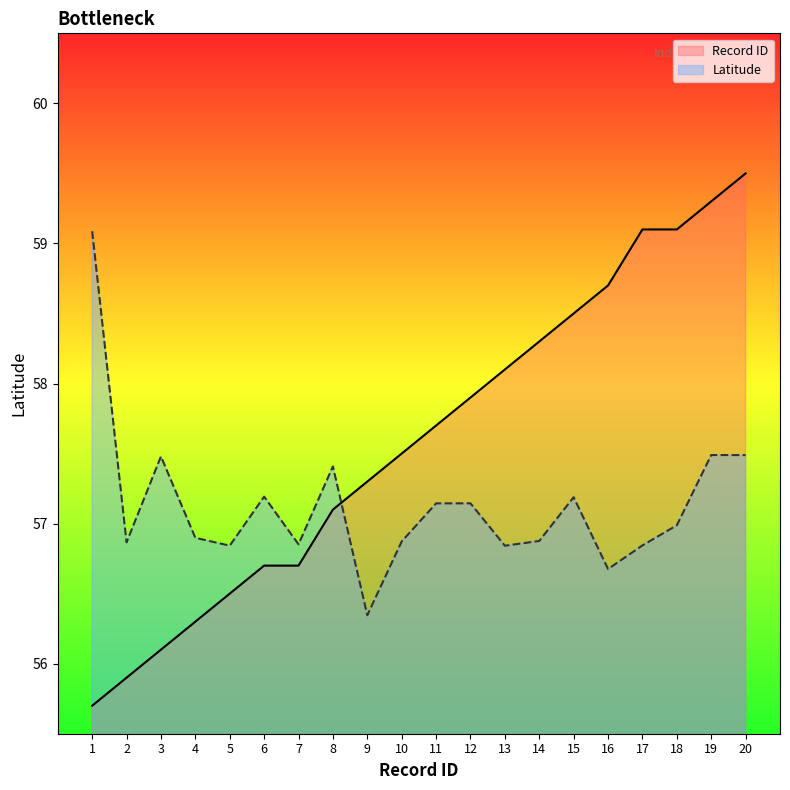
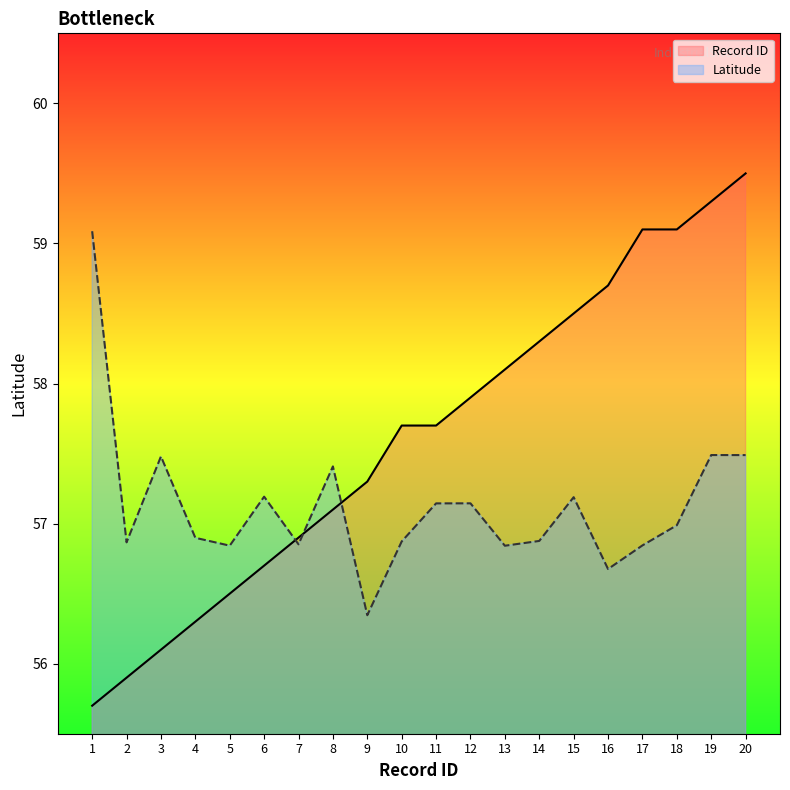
  {
    "Record ID": {
      "1": 55.70,
      "2": 55.90,
      "3": 56.10,
      "4": 56.30,
      "5": 56.50,
      "6": 56.70,
-     "7": 56.70,
+     "7": 56.90,
      "8": 57.10,
      "9": 57.30,
-     "10": 57.50,
+     "10": 57.70,
      "11": 57.70,
      "12": 57.90,
      "13": 58.10,
      "14": 58.30,
      "15": 58.50,
      "16": 58.70,
      "17": 59.10,
      "18": 59.10,
      "19": 59.30,
      "20": 59.50
    },
    "Latitude": {
      "1": 59.09,
      "2": 56.87,
      "3": 57.48,
      "4": 56.90,
      "5": 56.84,
      "6": 57.19,
      "7": 56.85,
      "8": 57.41,
      "9": 56.35,
      "10": 56.87,
      "11": 57.14,
      "12": 57.14,
      "13": 56.84,
      "14": 56.88,
      "15": 57.19,
      "16": 56.68,
      "17": 56.84,
      "18": 56.99,
      "19": 57.49,
      "20": 57.49
    }
  }
